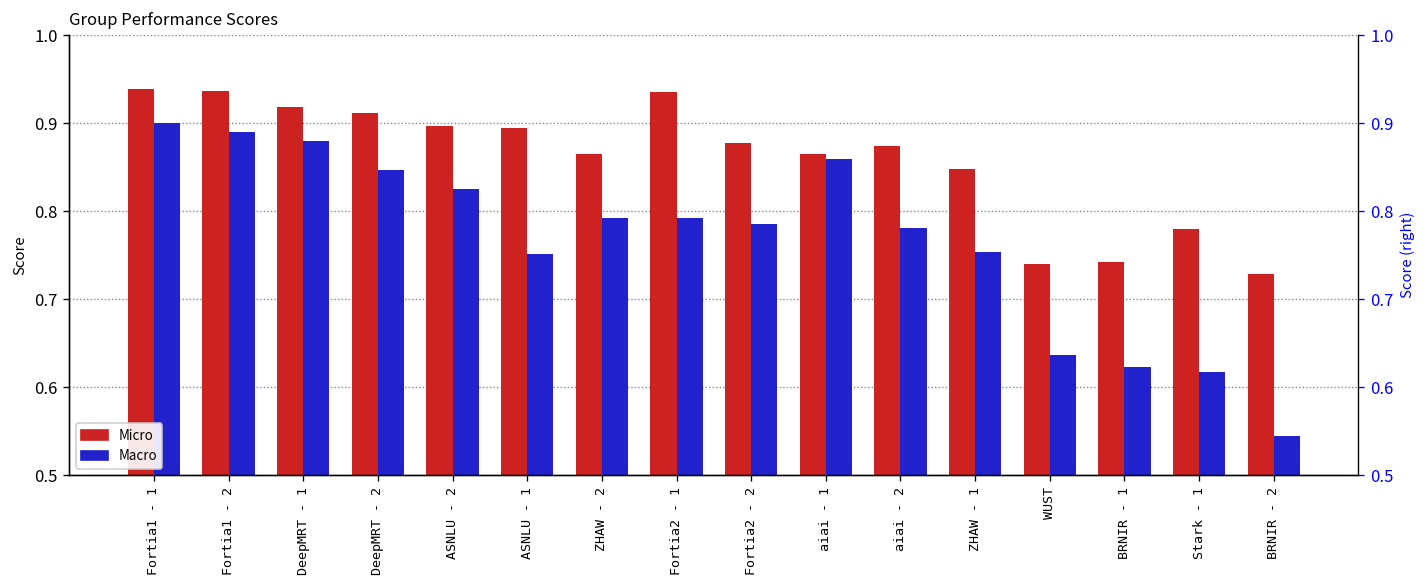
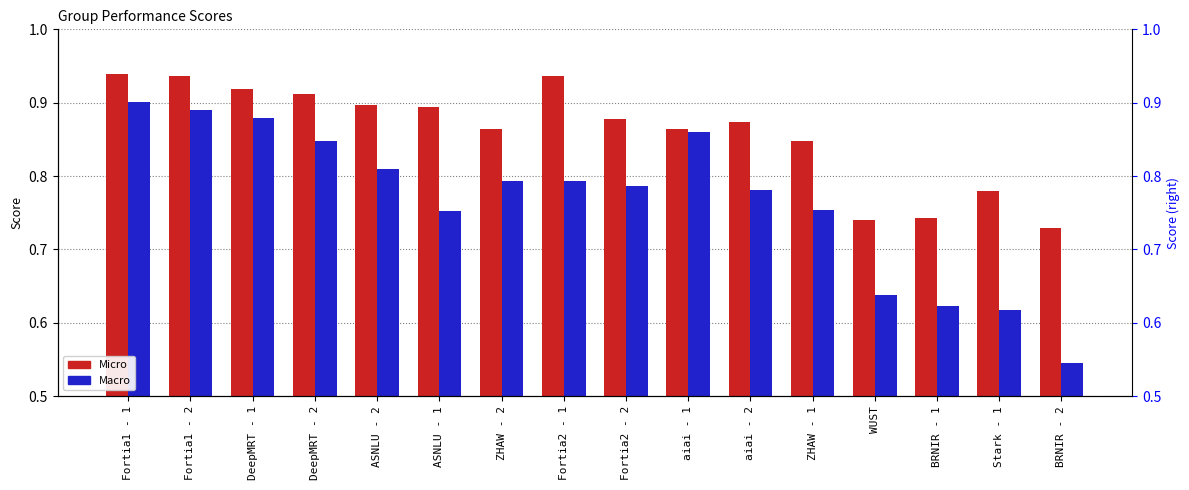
  {
    "Micro": {
      "Fortia1 - 1": 0.94,
      "Fortia1 - 2": 0.94,
      "DeepMRT - 1": 0.92,
      "DeepMRT - 2": 0.91,
      "ASNLU - 2": 0.90,
      "ASNLU - 1": 0.89,
      "ZHAW - 2": 0.86,
      "Fortia2 - 1": 0.94,
      "Fortia2 - 2": 0.88,
      "aiai - 1": 0.86,
      "aiai - 2": 0.87,
      "ZHAW - 1": 0.85,
      "WUST": 0.74,
      "BRNIR - 1": 0.74,
      "Stark - 1": 0.78,
      "BRNIR - 2": 0.73
    },
    "Macro": {
      "Fortia1 - 1": 0.90,
      "Fortia1 - 2": 0.89,
      "DeepMRT - 1": 0.88,
      "DeepMRT - 2": 0.85,
-     "ASNLU - 2": 0.83,
+     "ASNLU - 2": 0.81,
      "ASNLU - 1": 0.75,
      "ZHAW - 2": 0.79,
      "Fortia2 - 1": 0.79,
      "Fortia2 - 2": 0.79,
      "aiai - 1": 0.86,
      "aiai - 2": 0.78,
      "ZHAW - 1": 0.75,
      "WUST": 0.64,
      "BRNIR - 1": 0.62,
      "Stark - 1": 0.62,
      "BRNIR - 2": 0.54
    }
  }
